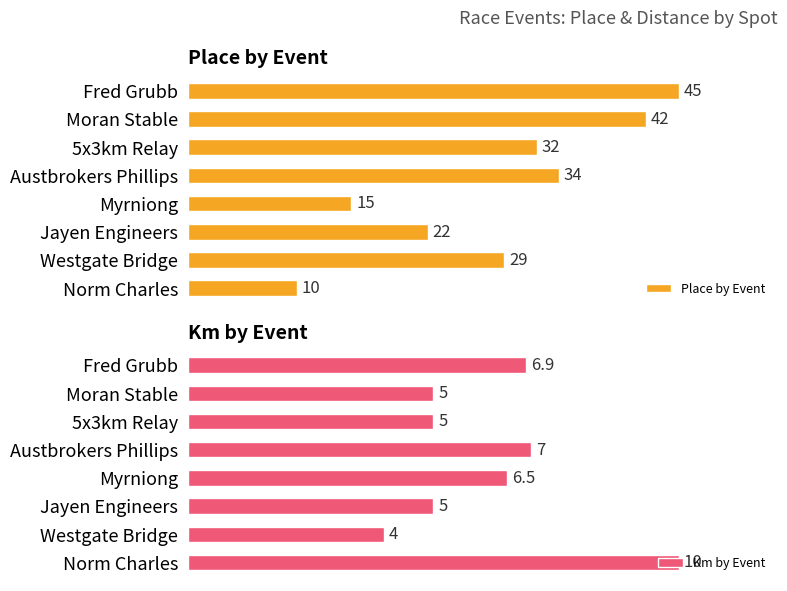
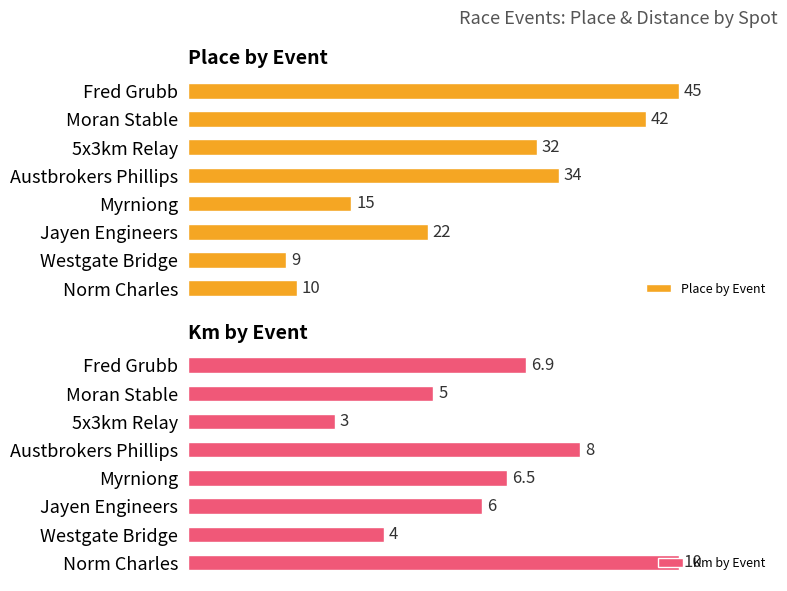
  {
    "Place by Event": {
      "Fred Grubb": 45,
      "Moran Stable": 42,
      "5x3km Relay": 32,
      "Austbrokers Phillips": 34,
      "Myrniong": 15,
      "Jayen Engineers": 22,
-     "Westgate Bridge": 29,
+     "Westgate Bridge": 9,
      "Norm Charles": 10
    },
    "Km by Event": {
      "Fred Grubb": 6.9,
      "Moran Stable": 5,
-     "5x3km Relay": 5,
-     "Austbrokers Phillips": 7,
+     "5x3km Relay": 3,
+     "Austbrokers Phillips": 8,
      "Myrniong": 6.5,
-     "Jayen Engineers": 5,
+     "Jayen Engineers": 6,
      "Westgate Bridge": 4,
      "Norm Charles": 10
    }
  }
